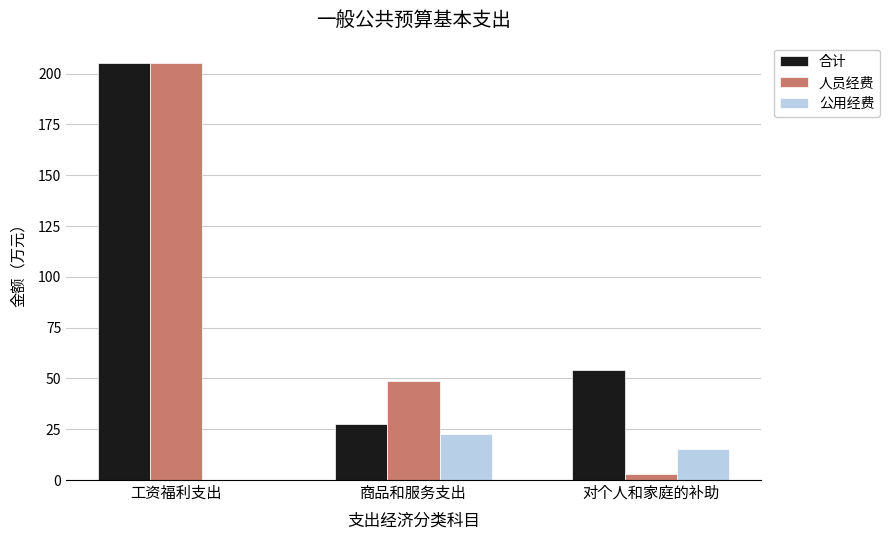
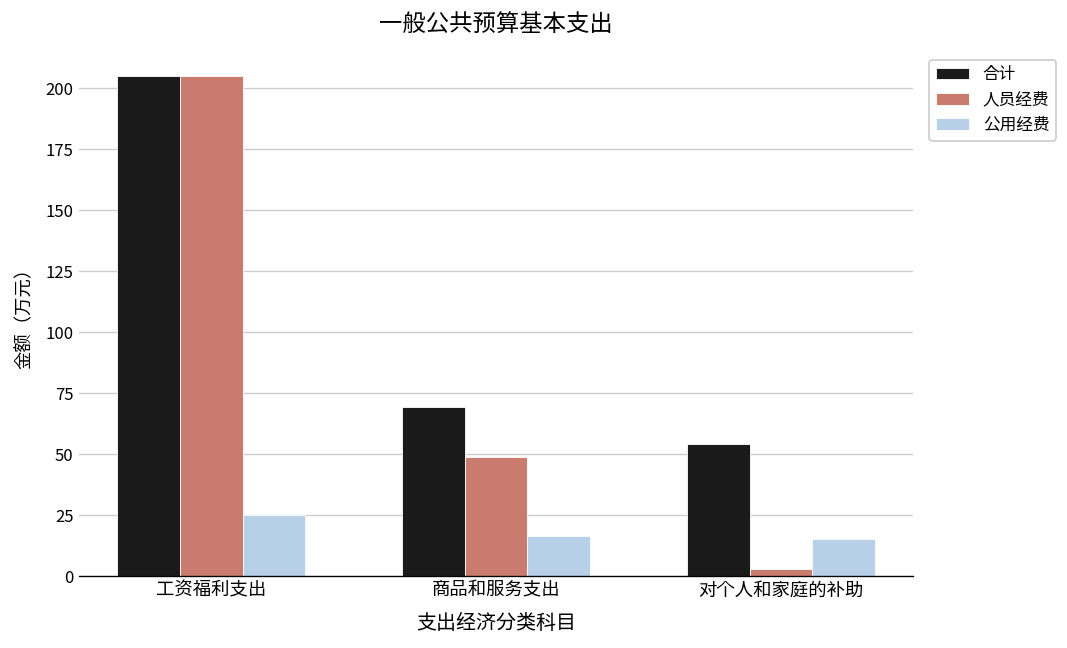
  {
    "合计": {
      "工资福利支出": 205,
-     "商品和服务支出": 28,
+     "商品和服务支出": 69,
      "对个人和家庭的补助": 54
    },
    "人员经费": {
      "工资福利支出": 205,
      "商品和服务支出": 49,
      "对个人和家庭的补助": 3
    },
    "公用经费": {
-     "工资福利支出": 0,
-     "商品和服务支出": 22,
+     "工资福利支出": 25,
+     "商品和服务支出": 16,
      "对个人和家庭的补助": 15
    }
  }
